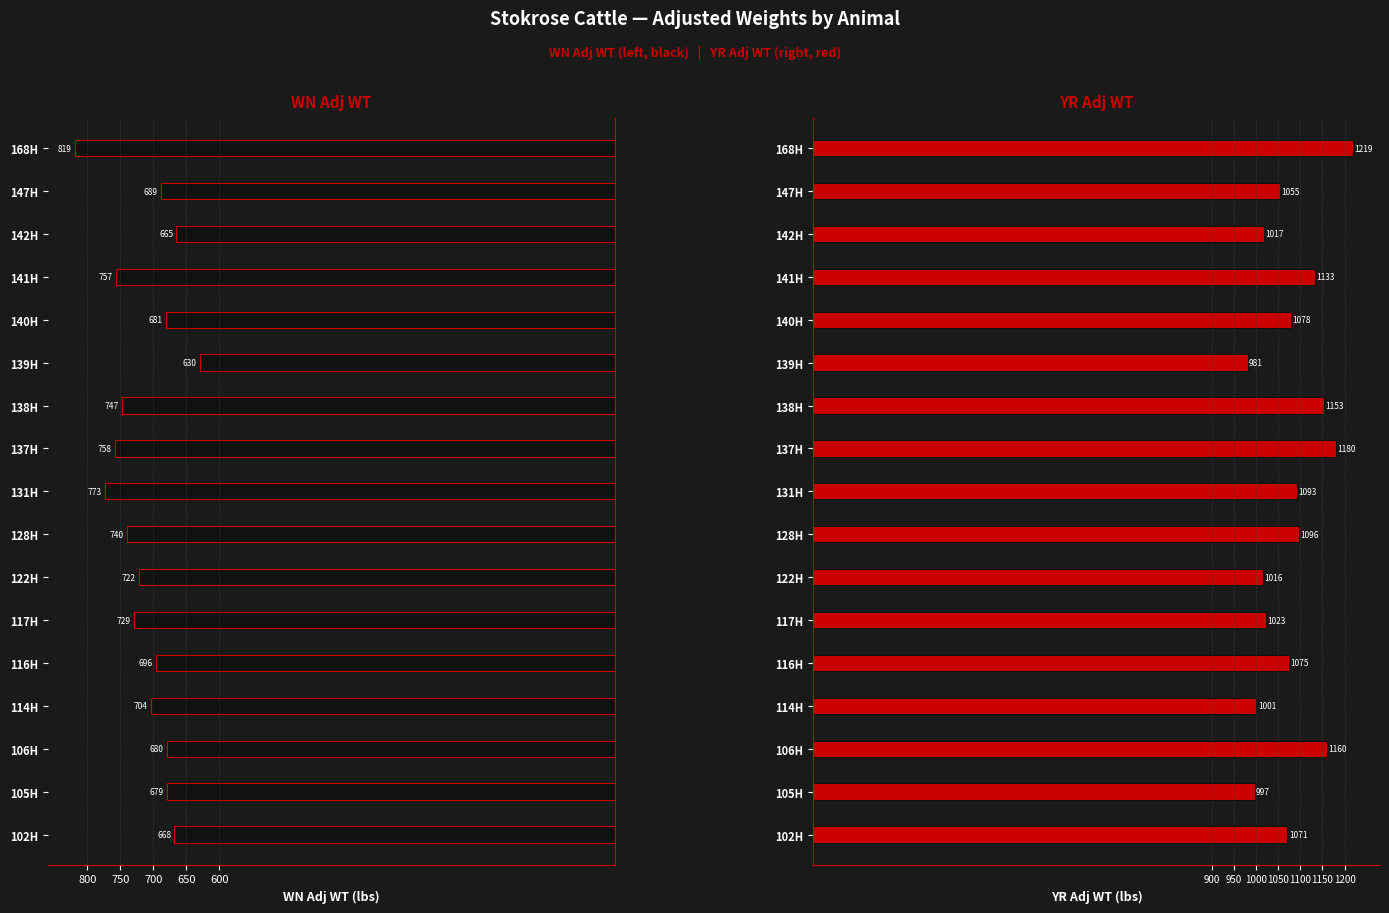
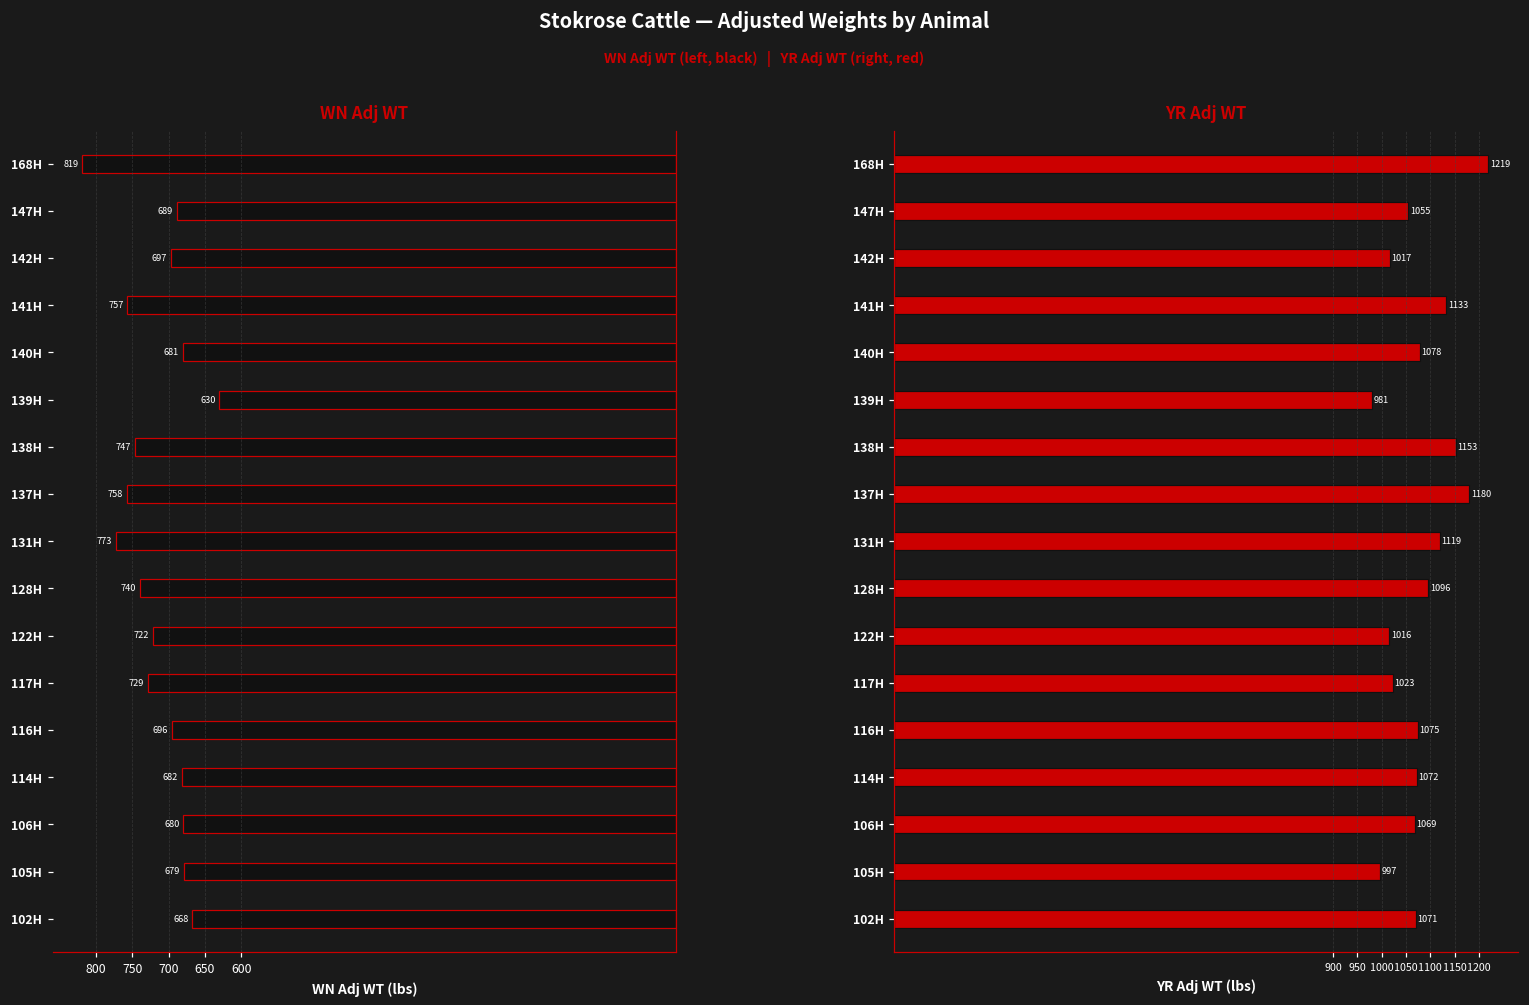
  {
    "WN Adj WT": {
      "168H": 819,
      "147H": 689,
-     "142H": 665,
+     "142H": 697,
      "141H": 757,
      "140H": 681,
      "139H": 630,
      "138H": 747,
      "137H": 758,
      "131H": 773,
      "128H": 740,
      "122H": 722,
      "117H": 729,
      "116H": 696,
-     "114H": 704,
+     "114H": 682,
      "106H": 680,
      "105H": 679,
      "102H": 668
    },
    "YR Adj WT": {
      "168H": 1219,
      "147H": 1055,
      "142H": 1017,
      "141H": 1133,
      "140H": 1078,
      "139H": 981,
      "138H": 1153,
      "137H": 1180,
-     "131H": 1093,
+     "131H": 1119,
      "128H": 1096,
      "122H": 1016,
      "117H": 1023,
      "116H": 1075,
-     "114H": 1001,
-     "106H": 1160,
+     "114H": 1072,
+     "106H": 1069,
      "105H": 997,
      "102H": 1071
    }
  }
